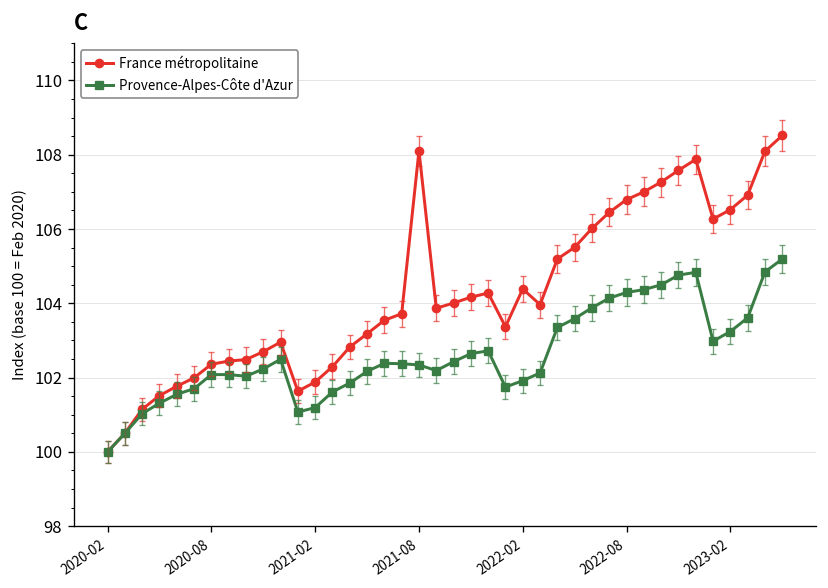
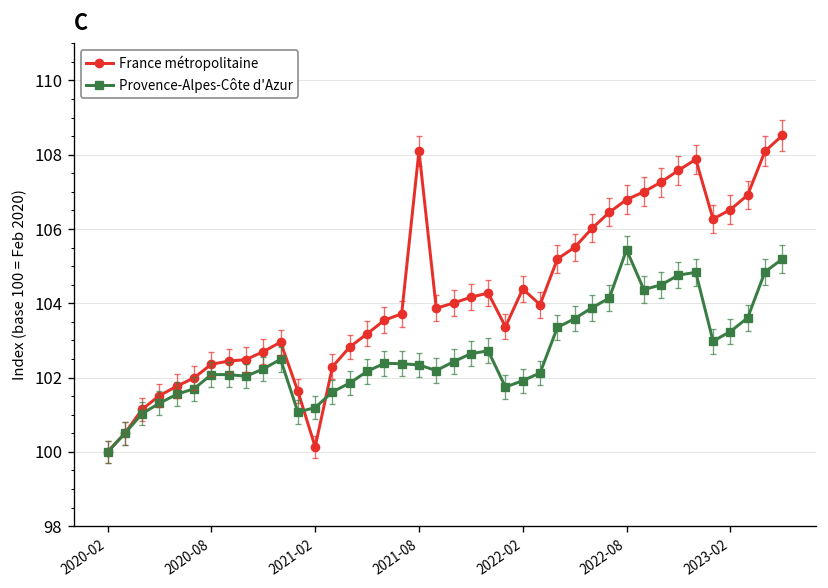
  {
    "France métropolitaine": {
-     "2021-02": 101.9,
+     "2021-02": 100.1,
      "2021-08": 108.1,
      "2022-02": 104.4,
      "2022-08": 106.8,
      "2023-02": 106.5
    },
    "Provence-Alpes-Côte d'Azur": {
      "2021-02": 101.2,
      "2021-08": 102.3,
      "2022-02": 101.9,
-     "2022-08": 104.3,
+     "2022-08": 105.4,
      "2023-02": 103.2
    }
  }
